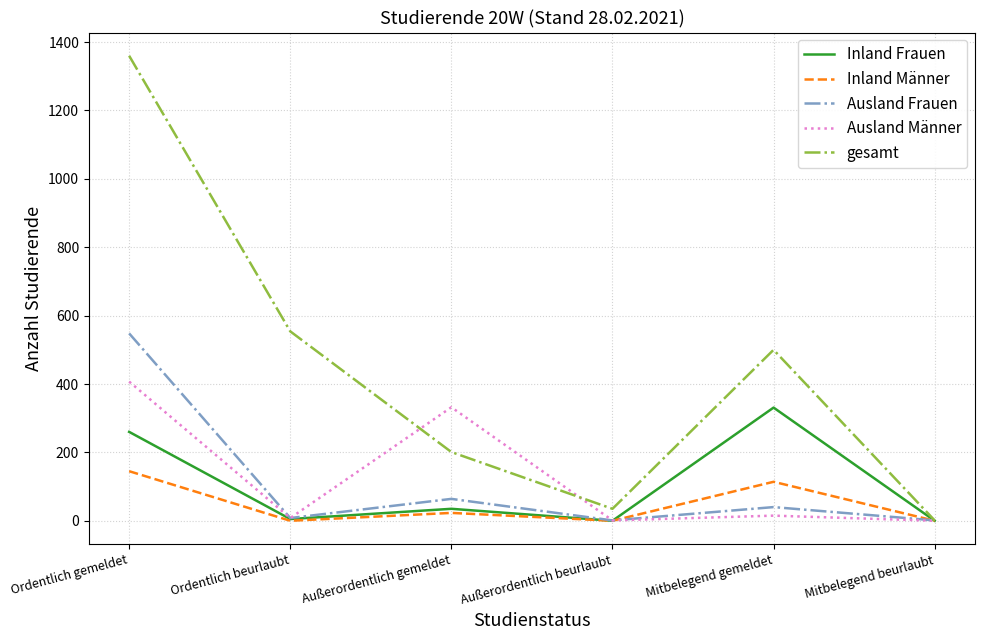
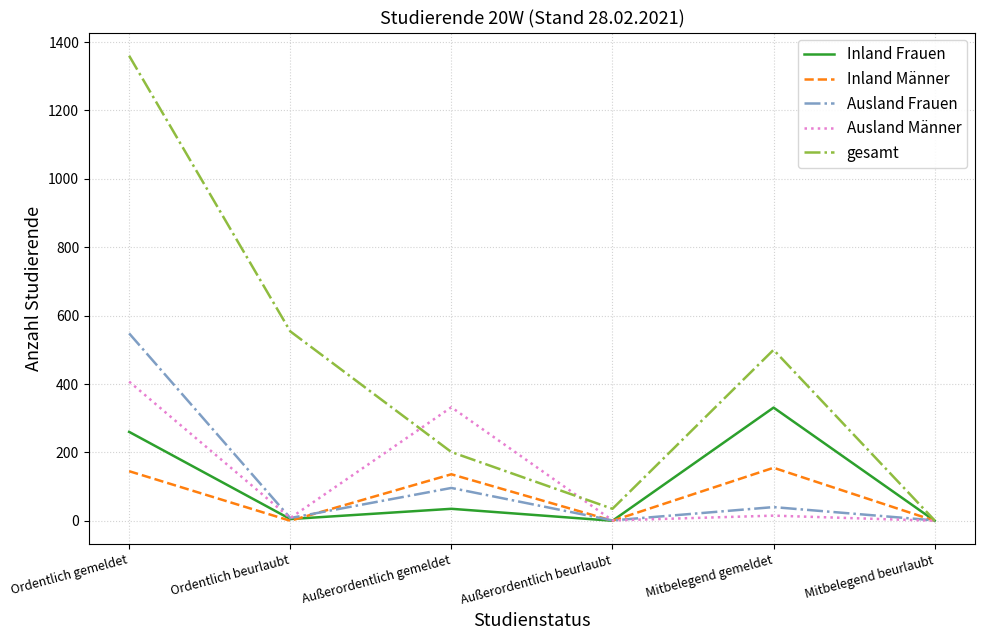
  {
    "Inland Frauen": {
      "Ordentlich gemeldet": 260,
      "Außerordentlich gemeldet": 40,
      "Mitbelegend gemeldet": 330
    },
    "Inland Männer": {
      "Ordentlich gemeldet": 150,
-     "Außerordentlich gemeldet": 20,
-     "Mitbelegend gemeldet": 110
+     "Außerordentlich gemeldet": 140,
+     "Mitbelegend gemeldet": 160
    },
    "Ausland Frauen": {
      "Ordentlich gemeldet": 550,
-     "Außerordentlich gemeldet": 60,
+     "Außerordentlich gemeldet": 100,
      "Mitbelegend gemeldet": 40
    },
    "Ausland Männer": {
      "Ordentlich gemeldet": 410,
      "Außerordentlich gemeldet": 330,
      "Mitbelegend gemeldet": 20
    },
    "gesamt": {
      "Ordentlich gemeldet": 1360,
      "Ordentlich beurlaubt": 550,
      "Außerordentlich gemeldet": 200,
      "Außerordentlich beurlaubt": 40,
      "Mitbelegend gemeldet": 500
    }
  }
